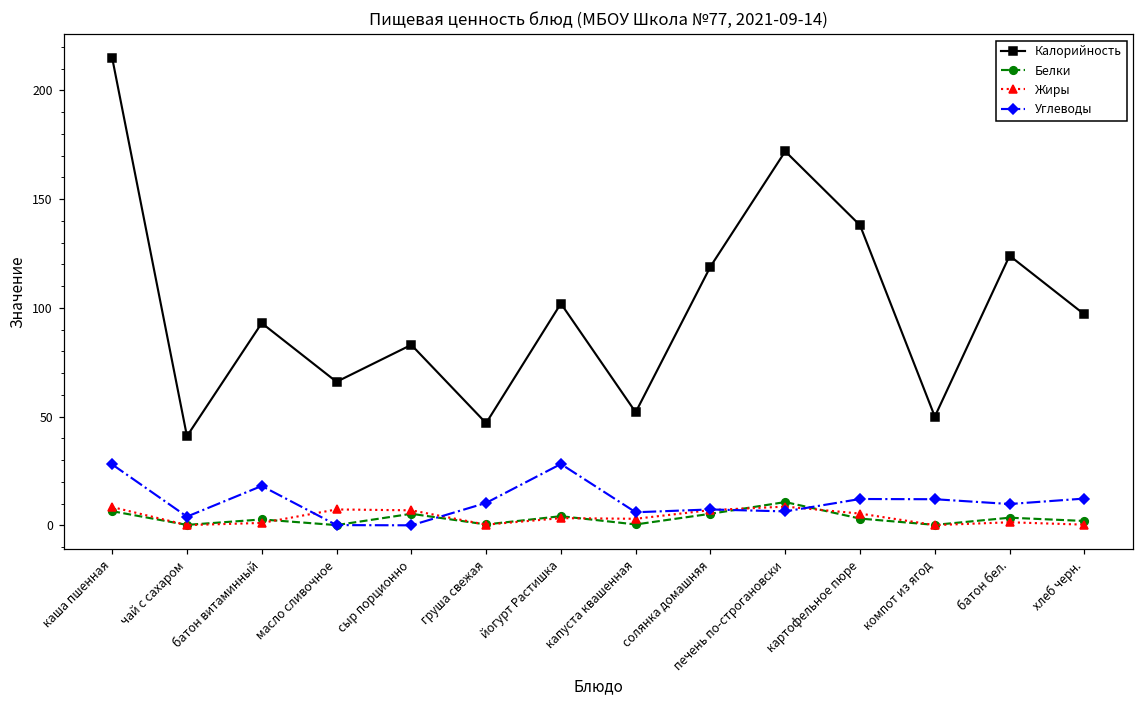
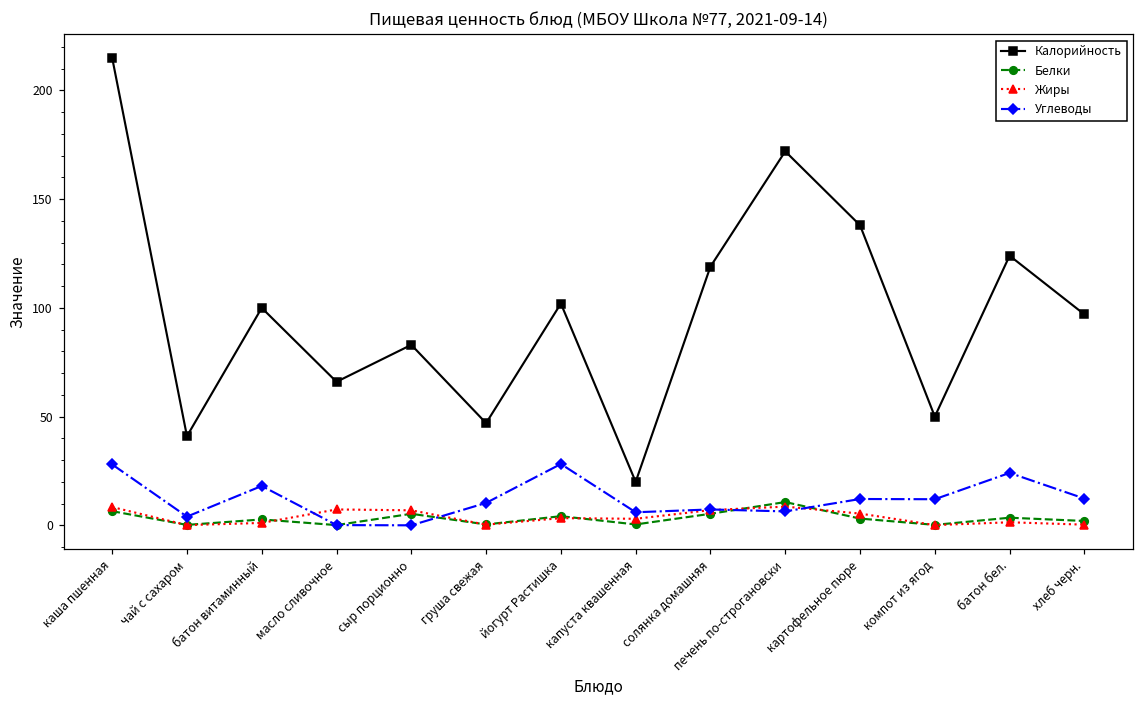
  {
    "Калорийность": {
      "каша пшенная": 215,
      "чай с сахаром": 41,
-     "батон витаминный": 93,
+     "батон витаминный": 100,
      "масло сливочное": 66,
      "сыр порционно": 83,
      "груша свежая": 47,
      "йогурт Растишка": 102,
-     "капуста квашенная": 52,
+     "капуста квашенная": 20,
      "солянка домашняя": 119,
      "печень по-строгановски": 172,
      "картофельное пюре": 138,
      "компот из ягод": 50,
      "батон бел.": 124,
      "хлеб черн.": 97
    },
    "Белки": {
      "каша пшенная": 7,
      "батон витаминный": 3,
      "сыр порционно": 5,
      "капуста квашенная": 0,
      "солянка домашняя": 5,
      "печень по-строгановски": 11,
      "картофельное пюре": 3,
      "батон бел.": 4,
      "хлеб черн.": 2
    },
    "Жиры": {
      "каша пшенная": 8,
      "батон витаминный": 1,
      "масло сливочное": 7,
      "сыр порционно": 7,
      "капуста квашенная": 3,
      "печень по-строгановски": 9,
      "картофельное пюре": 5,
      "батон бел.": 1,
      "хлеб черн.": 0
    },
    "Углеводы": {
      "каша пшенная": 28,
      "чай с сахаром": 4,
      "батон витаминный": 18,
      "сыр порционно": 0,
      "груша свежая": 10,
      "йогурт Растишка": 28,
      "капуста квашенная": 6,
      "печень по-строгановски": 6,
      "картофельное пюре": 12,
      "компот из ягод": 12,
-     "батон бел.": 10,
+     "батон бел.": 24,
      "хлеб черн.": 12
    }
  }
